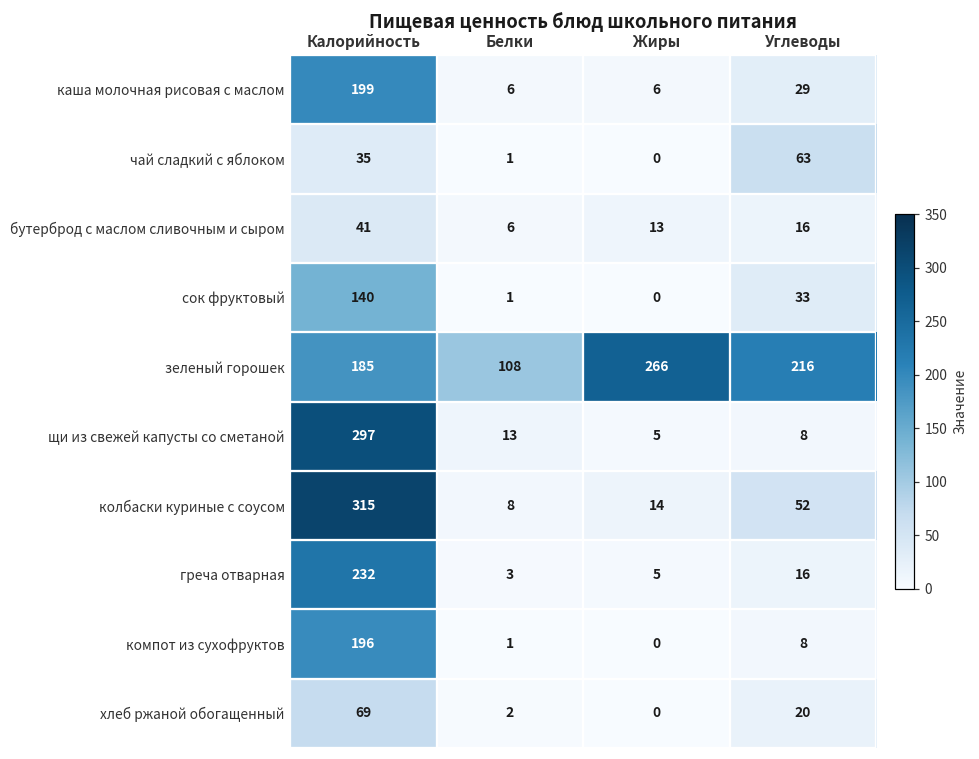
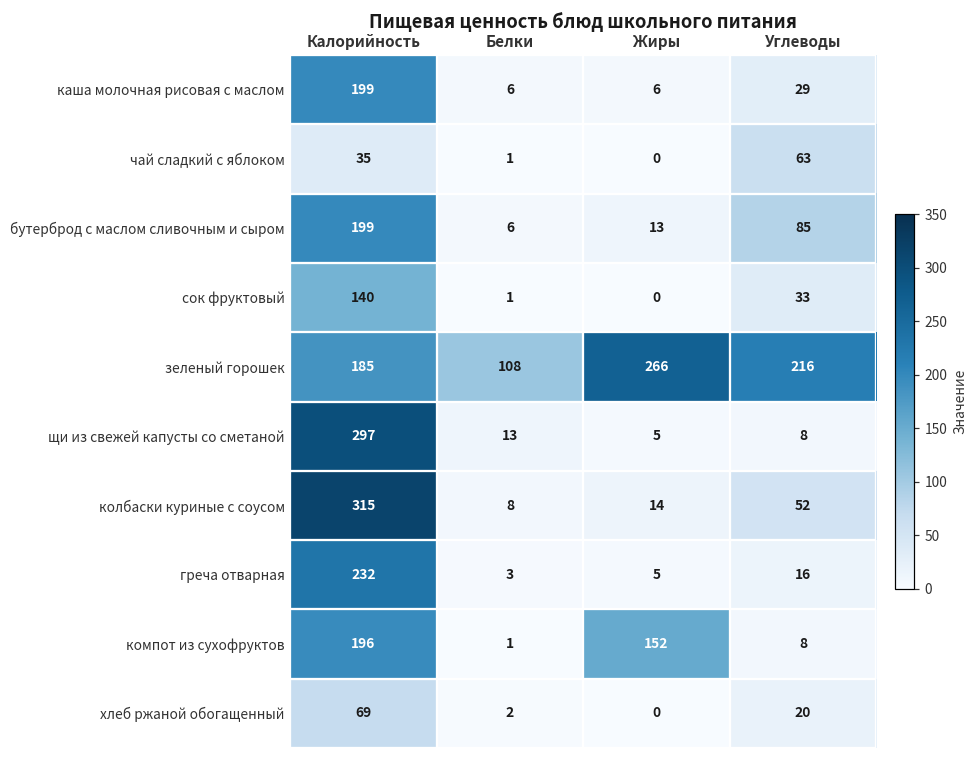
  {
    "каша молочная рисовая с маслом": {
      "Калорийность": 199,
      "Белки": 6,
      "Жиры": 6,
      "Углеводы": 29
    },
    "чай сладкий с яблоком": {
      "Калорийность": 35,
      "Белки": 1,
      "Жиры": 0,
      "Углеводы": 63
    },
    "бутерброд с маслом сливочным и сыром": {
-     "Калорийность": 41,
+     "Калорийность": 199,
      "Белки": 6,
      "Жиры": 13,
-     "Углеводы": 16
+     "Углеводы": 85
    },
    "сок фруктовый": {
      "Калорийность": 140,
      "Белки": 1,
      "Жиры": 0,
      "Углеводы": 33
    },
    "зеленый горошек": {
      "Калорийность": 185,
      "Белки": 108,
      "Жиры": 266,
      "Углеводы": 216
    },
    "щи из свежей капусты со сметаной": {
      "Калорийность": 297,
      "Белки": 13,
      "Жиры": 5,
      "Углеводы": 8
    },
    "колбаски куриные с соусом": {
      "Калорийность": 315,
      "Белки": 8,
      "Жиры": 14,
      "Углеводы": 52
    },
    "греча отварная": {
      "Калорийность": 232,
      "Белки": 3,
      "Жиры": 5,
      "Углеводы": 16
    },
    "компот из сухофруктов": {
      "Калорийность": 196,
      "Белки": 1,
-     "Жиры": 0,
+     "Жиры": 152,
      "Углеводы": 8
    },
    "хлеб ржаной обогащенный": {
      "Калорийность": 69,
      "Белки": 2,
      "Жиры": 0,
      "Углеводы": 20
    }
  }
